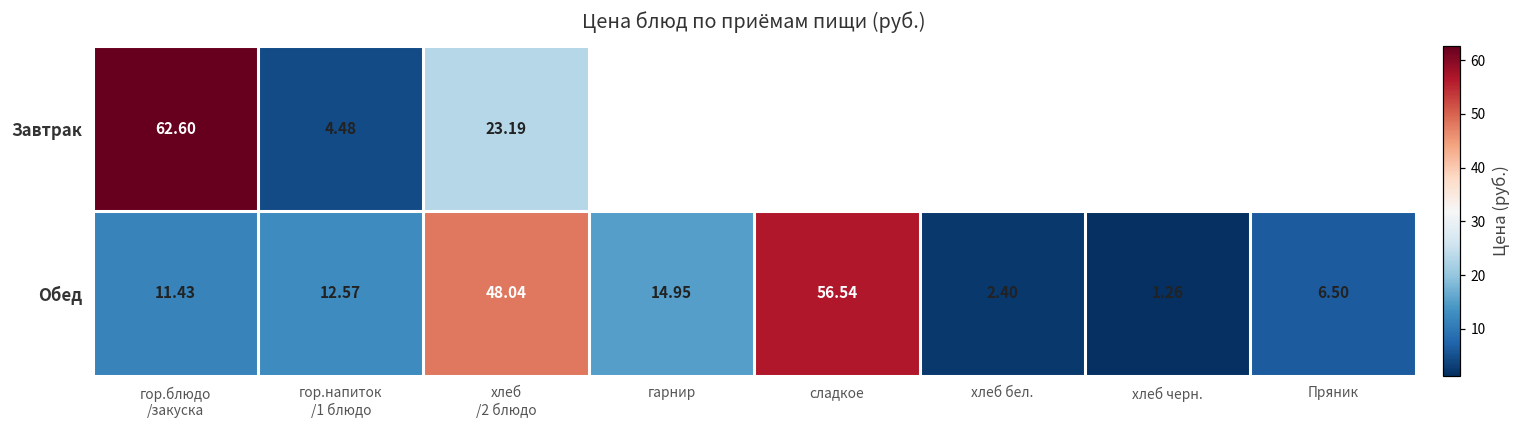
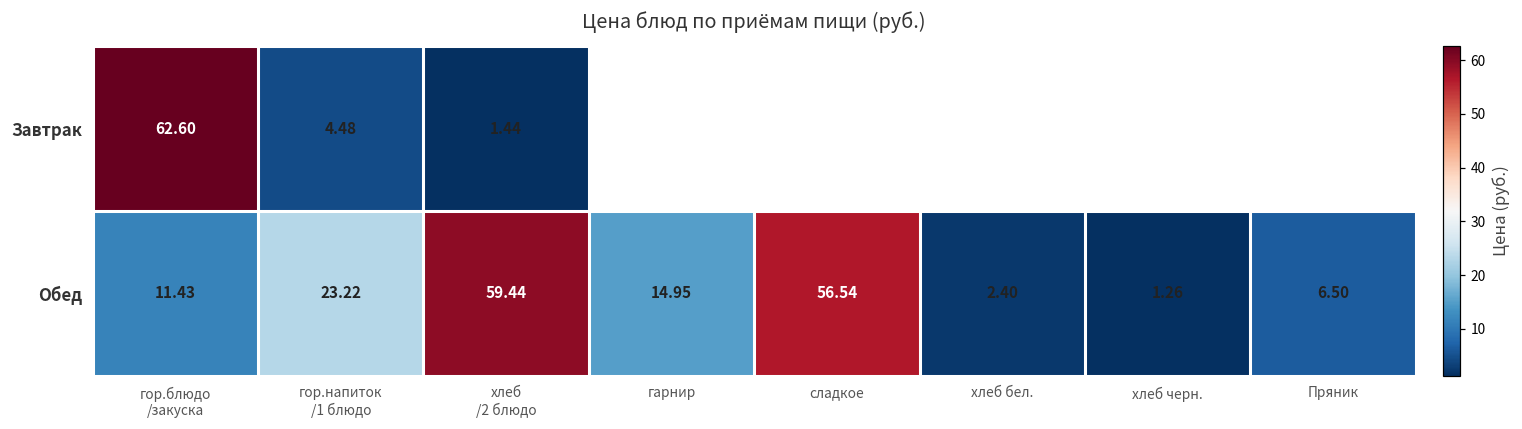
  {
    "Завтрак": {
      "гор.блюдо /закуска": 62.60,
      "гор.напиток /1 блюдо": 4.48,
-     "хлеб /2 блюдо": 23.19
+     "хлеб /2 блюдо": 1.44
    },
    "Обед": {
      "гор.блюдо /закуска": 11.43,
-     "гор.напиток /1 блюдо": 12.57,
-     "хлеб /2 блюдо": 48.04,
+     "гор.напиток /1 блюдо": 23.22,
+     "хлеб /2 блюдо": 59.44,
      "гарнир": 14.95,
      "сладкое": 56.54,
      "хлеб бел.": 2.40,
      "хлеб черн.": 1.26,
      "Пряник": 6.50
    }
  }
